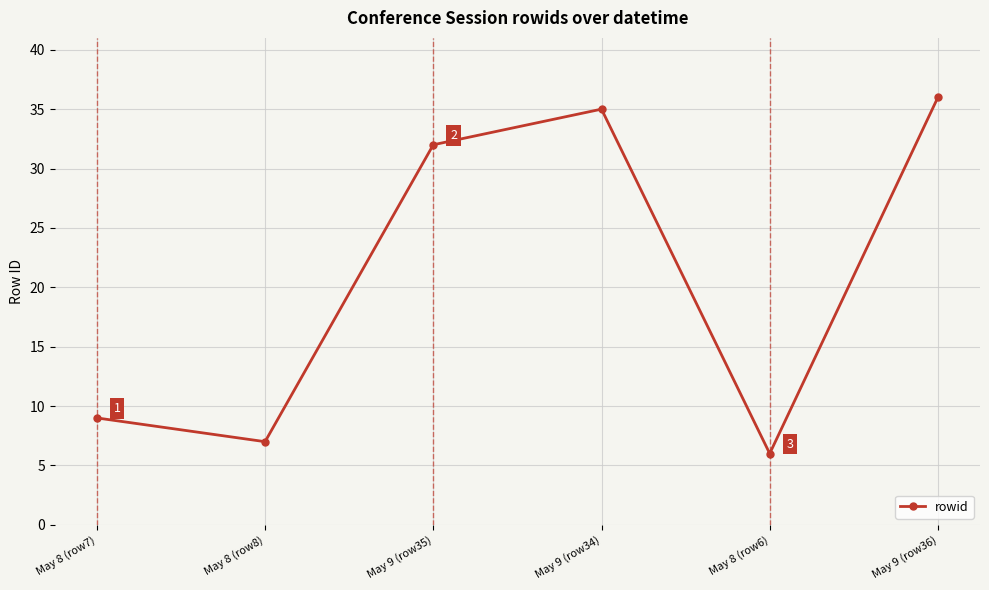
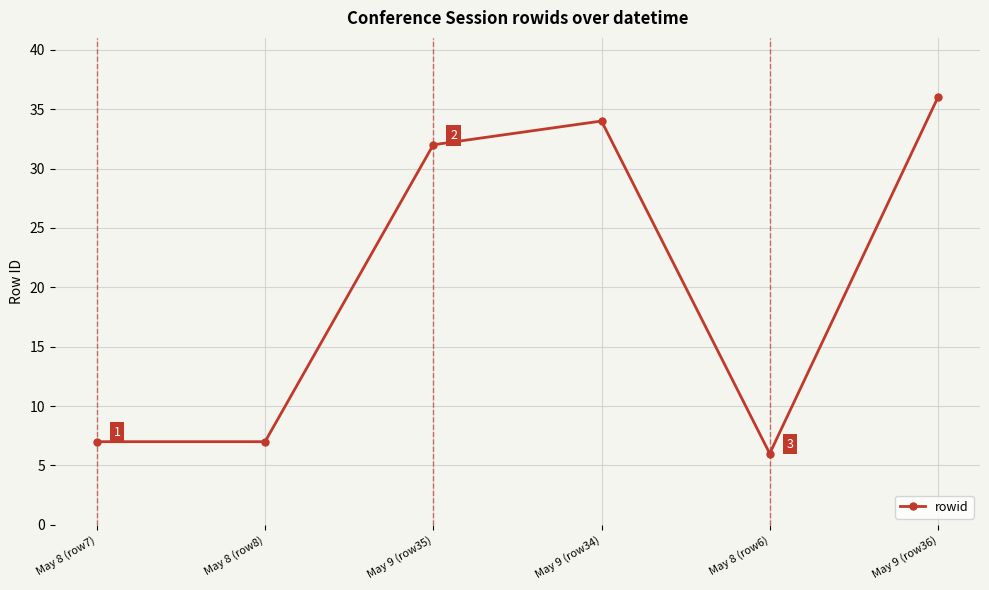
  {
-   "May 8 (row7)": 9,
+   "May 8 (row7)": 7,
    "May 8 (row8)": 7,
-   "May 9 (row34)": 35,
+   "May 9 (row34)": 34,
    "May 9 (row36)": 36
  }
